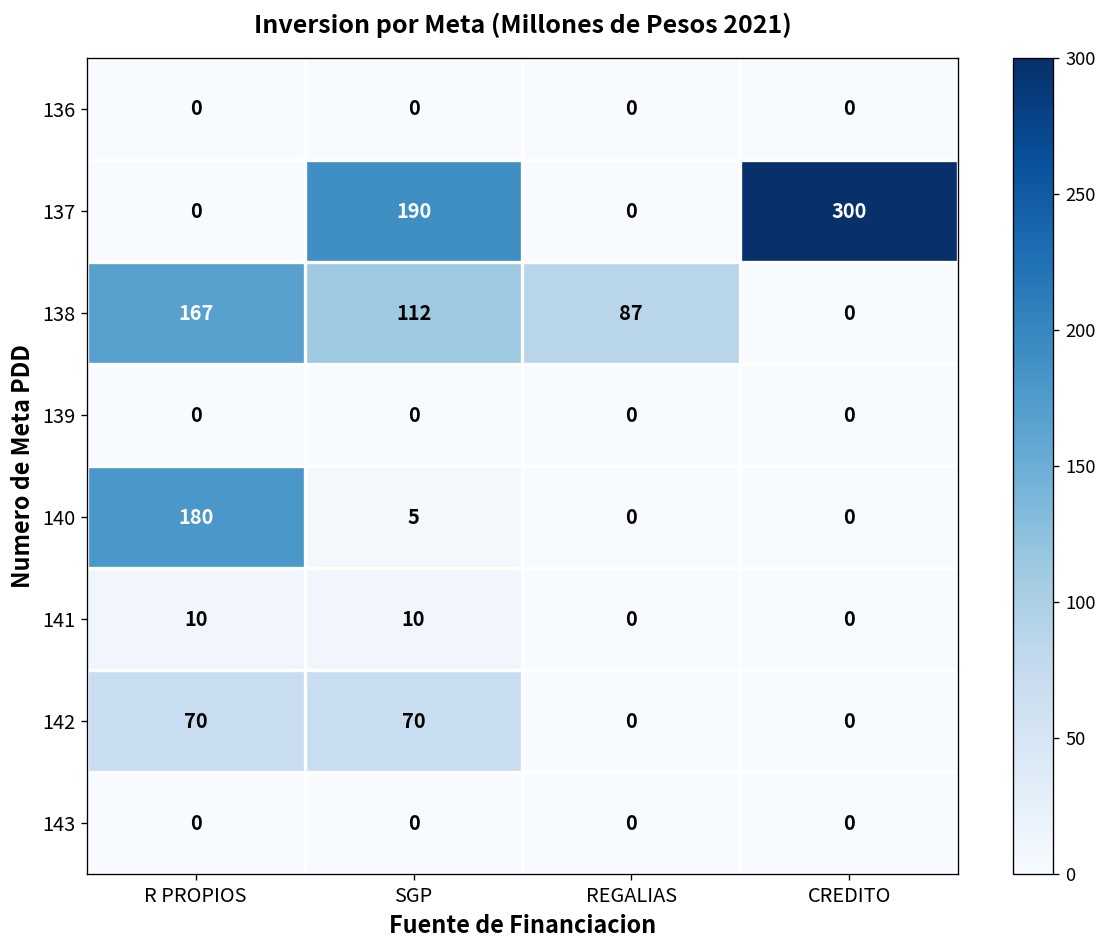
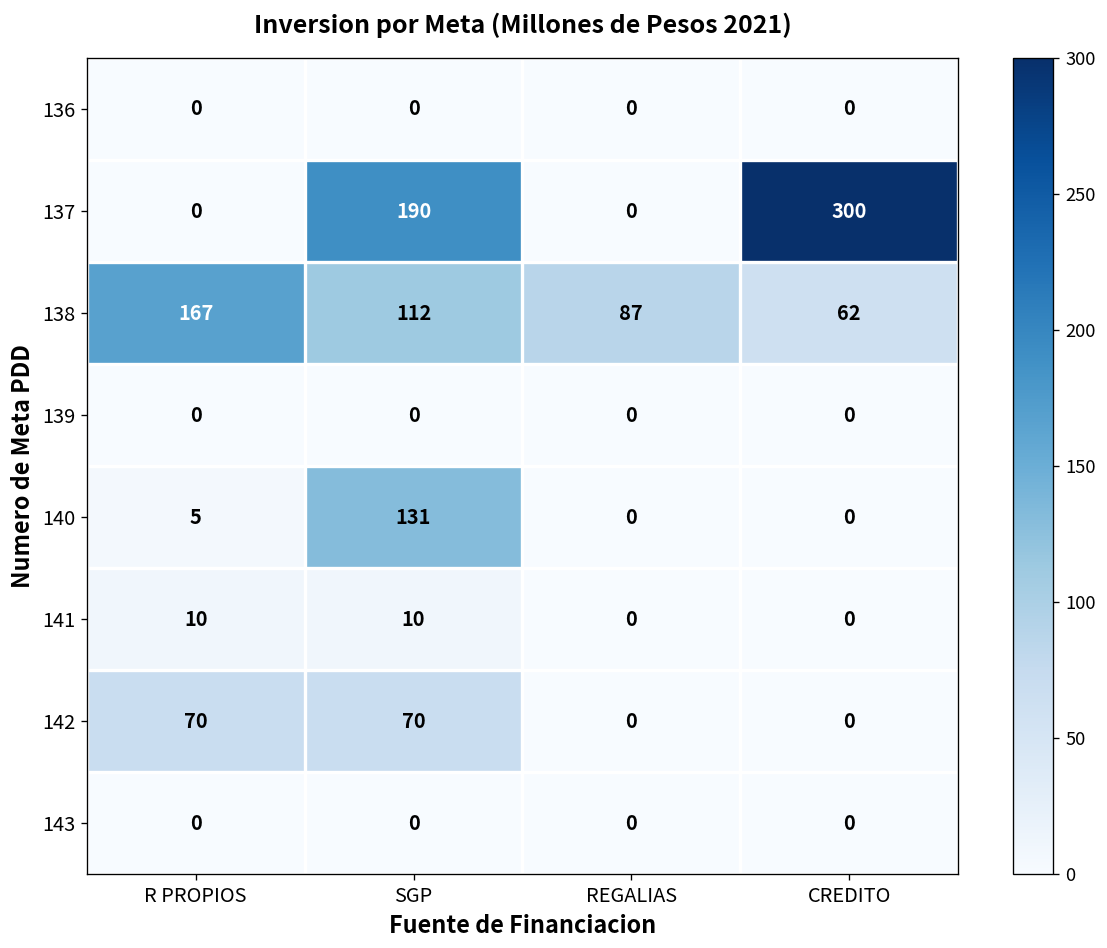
  {
    "136": {
      "R PROPIOS": 0,
      "SGP": 0,
      "REGALIAS": 0,
      "CREDITO": 0
    },
    "137": {
      "R PROPIOS": 0,
      "SGP": 190,
      "REGALIAS": 0,
      "CREDITO": 300
    },
    "138": {
      "R PROPIOS": 167,
      "SGP": 112,
      "REGALIAS": 87,
-     "CREDITO": 0
+     "CREDITO": 62
    },
    "139": {
      "R PROPIOS": 0,
      "SGP": 0,
      "REGALIAS": 0,
      "CREDITO": 0
    },
    "140": {
-     "R PROPIOS": 180,
-     "SGP": 5,
+     "R PROPIOS": 5,
+     "SGP": 131,
      "REGALIAS": 0,
      "CREDITO": 0
    },
    "141": {
      "R PROPIOS": 10,
      "SGP": 10,
      "REGALIAS": 0,
      "CREDITO": 0
    },
    "142": {
      "R PROPIOS": 70,
      "SGP": 70,
      "REGALIAS": 0,
      "CREDITO": 0
    },
    "143": {
      "R PROPIOS": 0,
      "SGP": 0,
      "REGALIAS": 0,
      "CREDITO": 0
    }
  }
